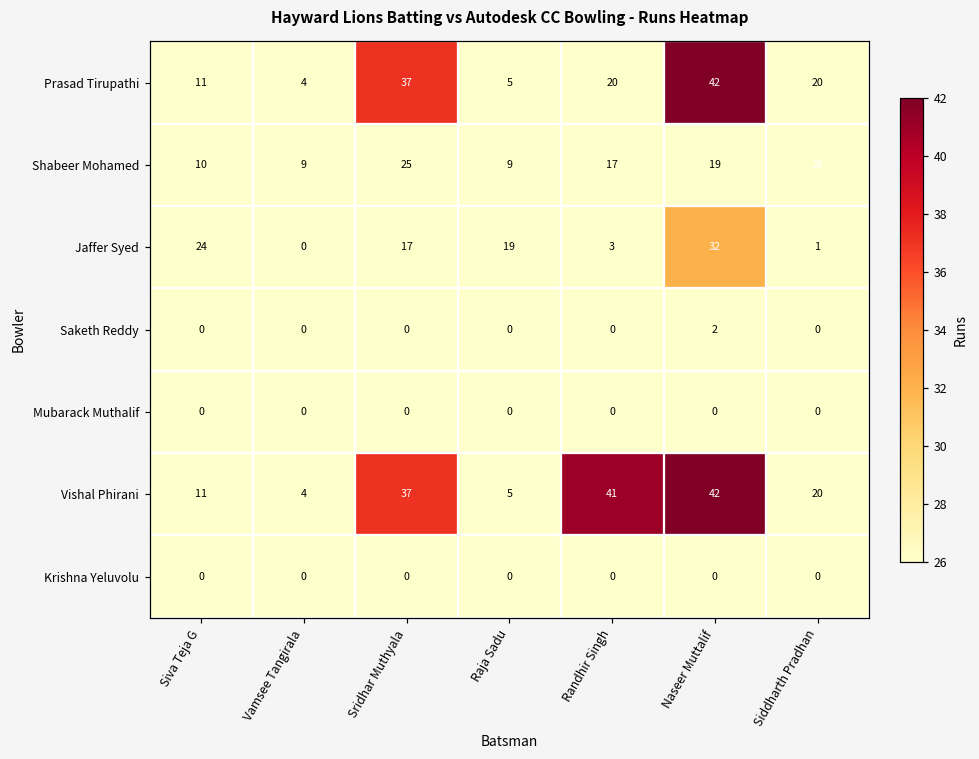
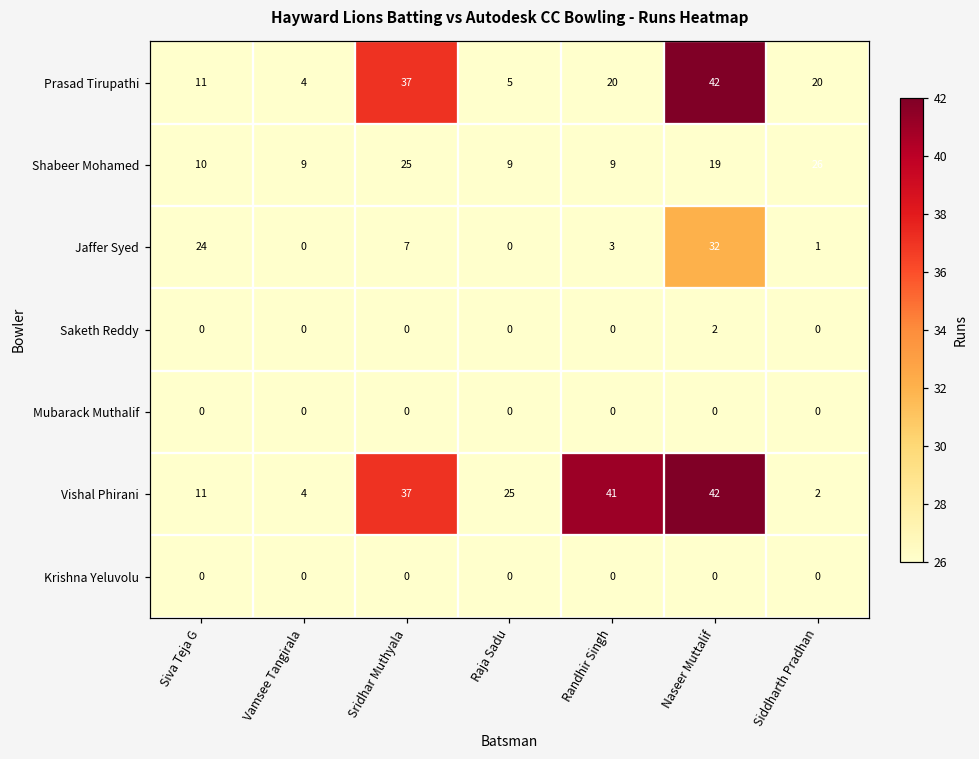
  {
    "Prasad Tirupathi": {
      "Siva Teja G": 11,
      "Vamsee Tangirala": 4,
      "Sridhar Muthyala": 37,
      "Raja Sadu": 5,
      "Randhir Singh": 20,
      "Naseer Muttalif": 42,
      "Siddharth Pradhan": 20
    },
    "Shabeer Mohamed": {
      "Siva Teja G": 10,
      "Vamsee Tangirala": 9,
      "Sridhar Muthyala": 25,
      "Raja Sadu": 9,
-     "Randhir Singh": 17,
+     "Randhir Singh": 9,
      "Naseer Muttalif": 19,
      "Siddharth Pradhan": 26
    },
    "Jaffer Syed": {
      "Siva Teja G": 24,
      "Vamsee Tangirala": 0,
-     "Sridhar Muthyala": 17,
-     "Raja Sadu": 19,
+     "Sridhar Muthyala": 7,
+     "Raja Sadu": 0,
      "Randhir Singh": 3,
      "Naseer Muttalif": 32,
      "Siddharth Pradhan": 1
    },
    "Saketh Reddy": {
      "Siva Teja G": 0,
      "Vamsee Tangirala": 0,
      "Sridhar Muthyala": 0,
      "Raja Sadu": 0,
      "Randhir Singh": 0,
      "Naseer Muttalif": 2,
      "Siddharth Pradhan": 0
    },
    "Mubarack Muthalif": {
      "Siva Teja G": 0,
      "Vamsee Tangirala": 0,
      "Sridhar Muthyala": 0,
      "Raja Sadu": 0,
      "Randhir Singh": 0,
      "Naseer Muttalif": 0,
      "Siddharth Pradhan": 0
    },
    "Vishal Phirani": {
      "Siva Teja G": 11,
      "Vamsee Tangirala": 4,
      "Sridhar Muthyala": 37,
-     "Raja Sadu": 5,
+     "Raja Sadu": 25,
      "Randhir Singh": 41,
      "Naseer Muttalif": 42,
-     "Siddharth Pradhan": 20
+     "Siddharth Pradhan": 2
    },
    "Krishna Yeluvolu": {
      "Siva Teja G": 0,
      "Vamsee Tangirala": 0,
      "Sridhar Muthyala": 0,
      "Raja Sadu": 0,
      "Randhir Singh": 0,
      "Naseer Muttalif": 0,
      "Siddharth Pradhan": 0
    }
  }
